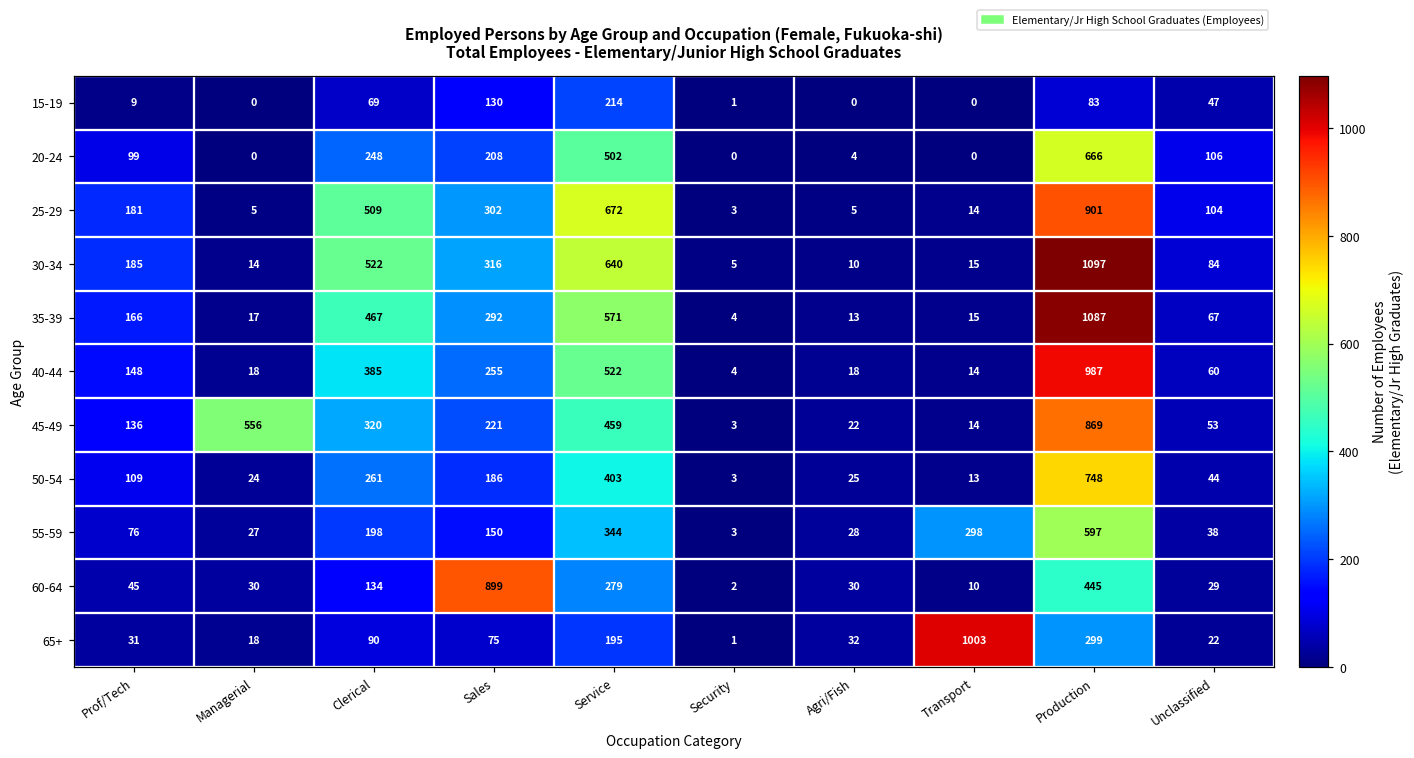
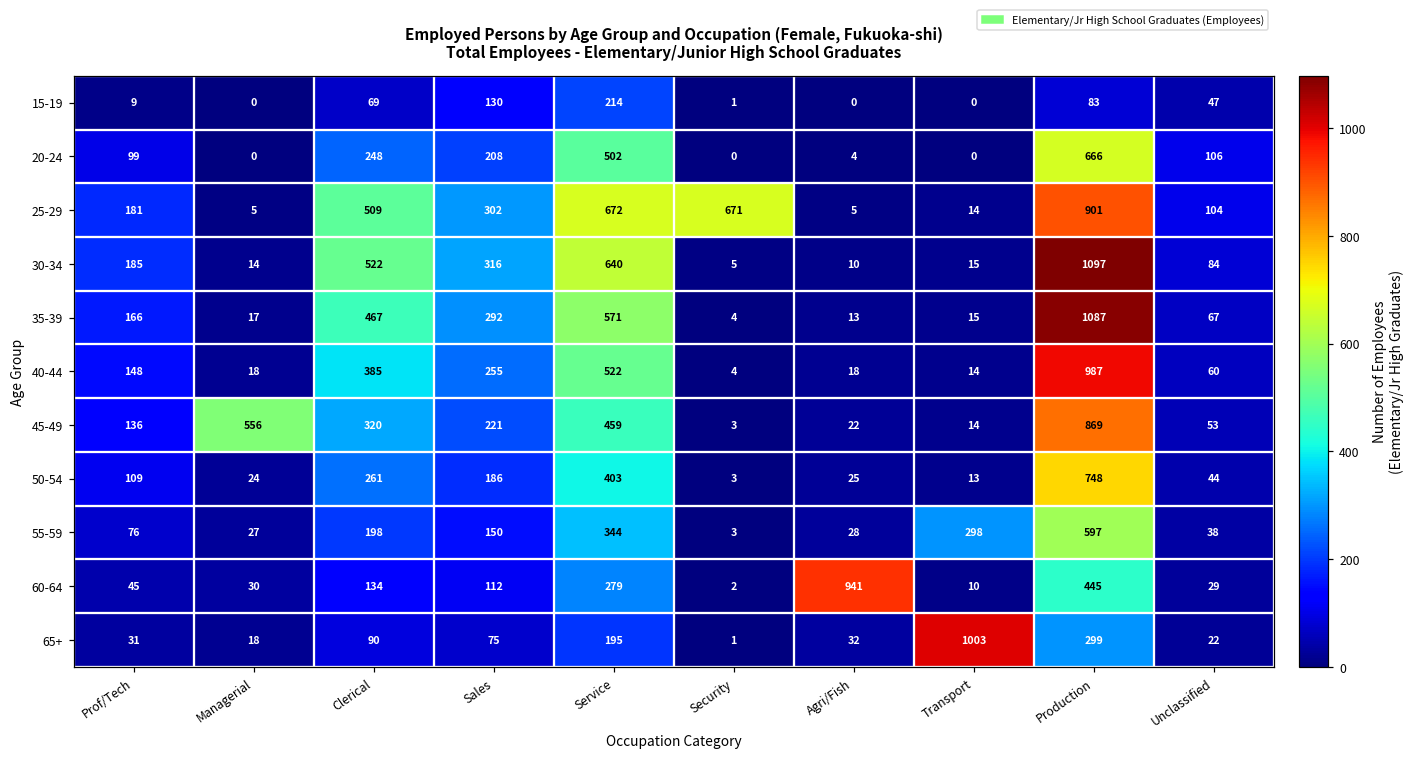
  {
    "15-19": {
      "Prof/Tech": 9,
      "Managerial": 0,
      "Clerical": 69,
      "Sales": 130,
      "Service": 214,
      "Security": 1,
      "Agri/Fish": 0,
      "Transport": 0,
      "Production": 83,
      "Unclassified": 47
    },
    "20-24": {
      "Prof/Tech": 99,
      "Managerial": 0,
      "Clerical": 248,
      "Sales": 208,
      "Service": 502,
      "Security": 0,
      "Agri/Fish": 4,
      "Transport": 0,
      "Production": 666,
      "Unclassified": 106
    },
    "25-29": {
      "Prof/Tech": 181,
      "Managerial": 5,
      "Clerical": 509,
      "Sales": 302,
      "Service": 672,
-     "Security": 3,
+     "Security": 671,
      "Agri/Fish": 5,
      "Transport": 14,
      "Production": 901,
      "Unclassified": 104
    },
    "30-34": {
      "Prof/Tech": 185,
      "Managerial": 14,
      "Clerical": 522,
      "Sales": 316,
      "Service": 640,
      "Security": 5,
      "Agri/Fish": 10,
      "Transport": 15,
      "Production": 1097,
      "Unclassified": 84
    },
    "35-39": {
      "Prof/Tech": 166,
      "Managerial": 17,
      "Clerical": 467,
      "Sales": 292,
      "Service": 571,
      "Security": 4,
      "Agri/Fish": 13,
      "Transport": 15,
      "Production": 1087,
      "Unclassified": 67
    },
    "40-44": {
      "Prof/Tech": 148,
      "Managerial": 18,
      "Clerical": 385,
      "Sales": 255,
      "Service": 522,
      "Security": 4,
      "Agri/Fish": 18,
      "Transport": 14,
      "Production": 987,
      "Unclassified": 60
    },
    "45-49": {
      "Prof/Tech": 136,
      "Managerial": 556,
      "Clerical": 320,
      "Sales": 221,
      "Service": 459,
      "Security": 3,
      "Agri/Fish": 22,
      "Transport": 14,
      "Production": 869,
      "Unclassified": 53
    },
    "50-54": {
      "Prof/Tech": 109,
      "Managerial": 24,
      "Clerical": 261,
      "Sales": 186,
      "Service": 403,
      "Security": 3,
      "Agri/Fish": 25,
      "Transport": 13,
      "Production": 748,
      "Unclassified": 44
    },
    "55-59": {
      "Prof/Tech": 76,
      "Managerial": 27,
      "Clerical": 198,
      "Sales": 150,
      "Service": 344,
      "Security": 3,
      "Agri/Fish": 28,
      "Transport": 298,
      "Production": 597,
      "Unclassified": 38
    },
    "60-64": {
      "Prof/Tech": 45,
      "Managerial": 30,
      "Clerical": 134,
-     "Sales": 899,
+     "Sales": 112,
      "Service": 279,
      "Security": 2,
-     "Agri/Fish": 30,
+     "Agri/Fish": 941,
      "Transport": 10,
      "Production": 445,
      "Unclassified": 29
    },
    "65+": {
      "Prof/Tech": 31,
      "Managerial": 18,
      "Clerical": 90,
      "Sales": 75,
      "Service": 195,
      "Security": 1,
      "Agri/Fish": 32,
      "Transport": 1003,
      "Production": 299,
      "Unclassified": 22
    }
  }
